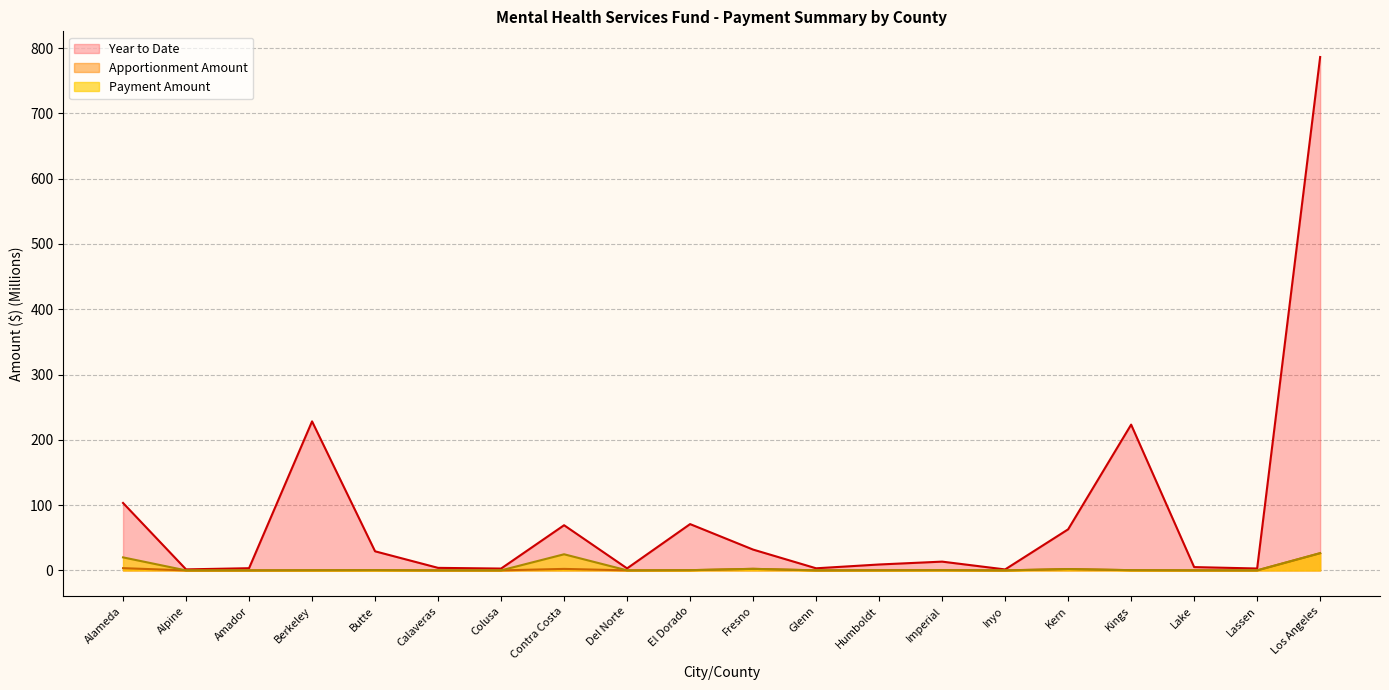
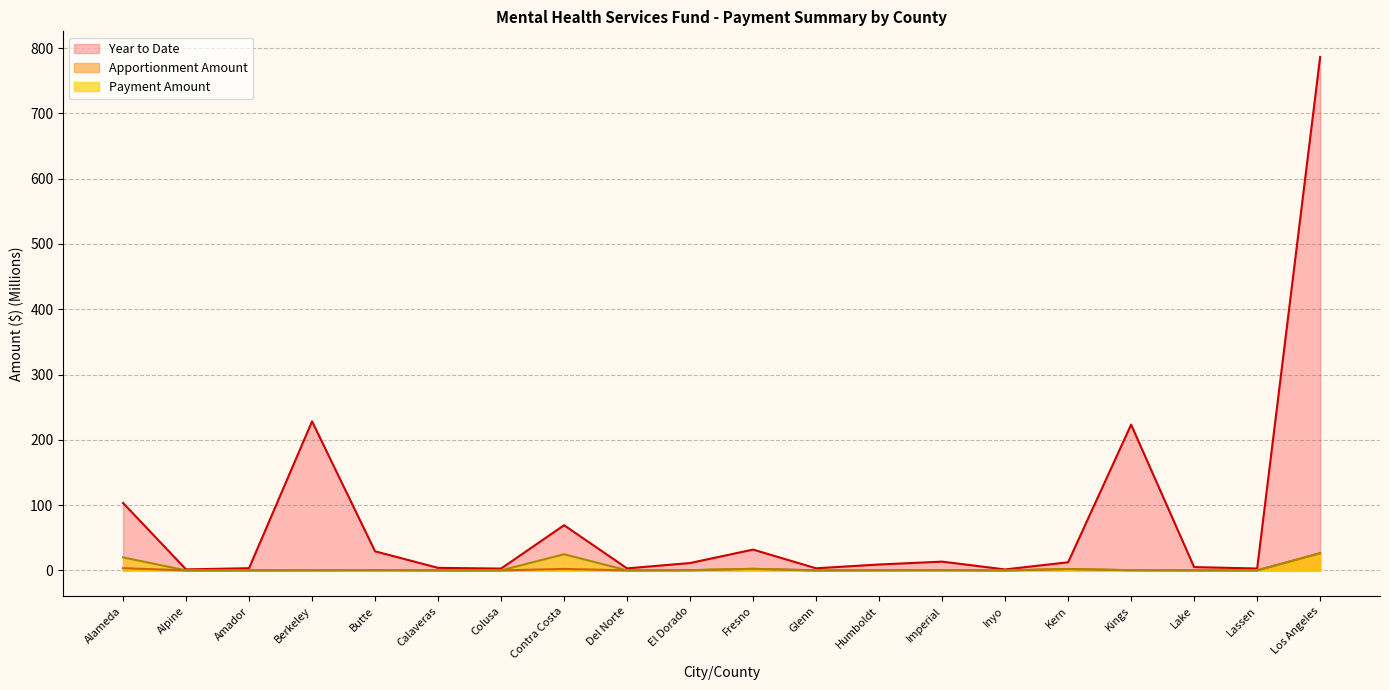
  {
    "Year to Date": {
      "Alameda": 100,
      "Berkeley": 230,
      "Butte": 30,
      "Contra Costa": 70,
-     "El Dorado": 70,
+     "El Dorado": 10,
      "Fresno": 30,
      "Humboldt": 10,
      "Imperial": 10,
-     "Kern": 60,
+     "Kern": 10,
      "Kings": 220,
      "Lake": 10,
      "Los Angeles": 790
    },
    "Apportionment Amount": {
      "Alameda": 0,
      "Contra Costa": 0
    },
    "Payment Amount": {
      "Alameda": 20,
      "Contra Costa": 20
    }
  }
